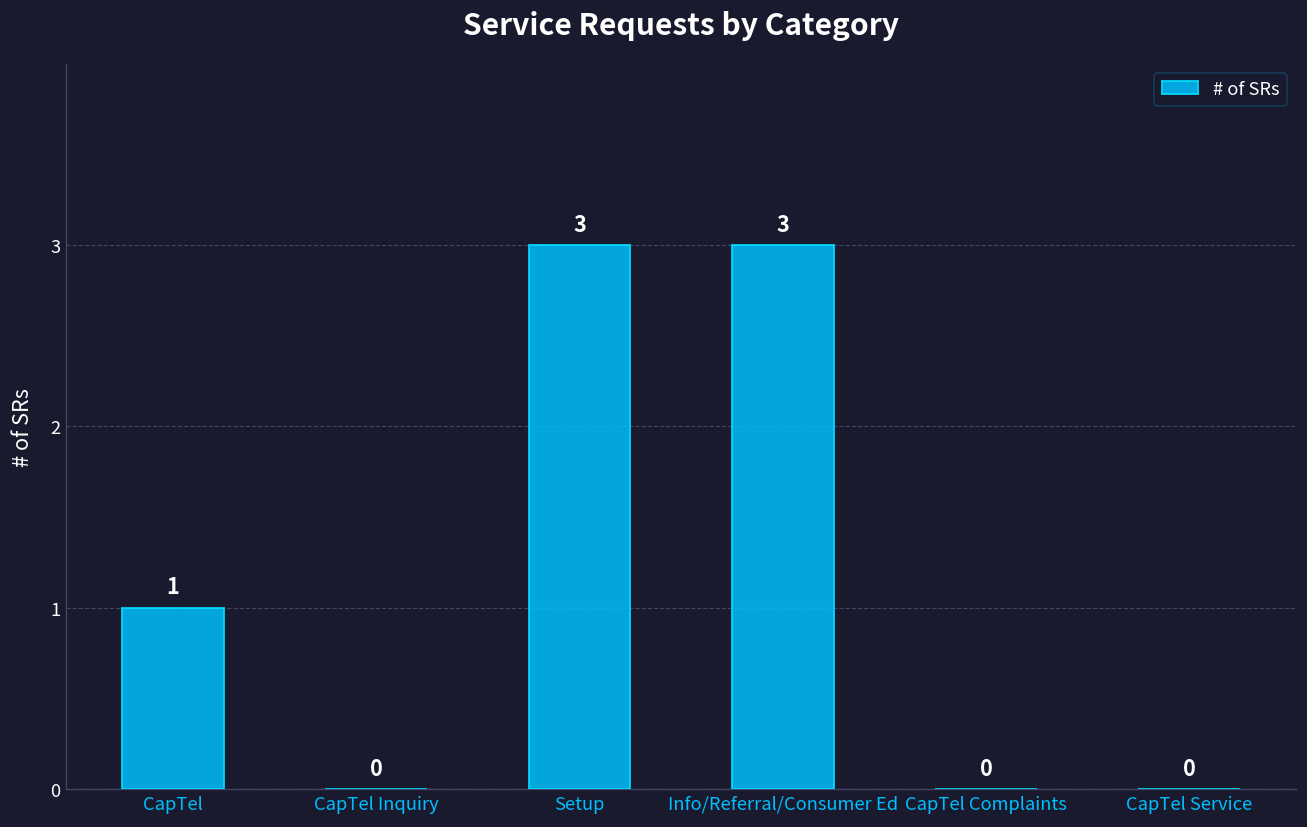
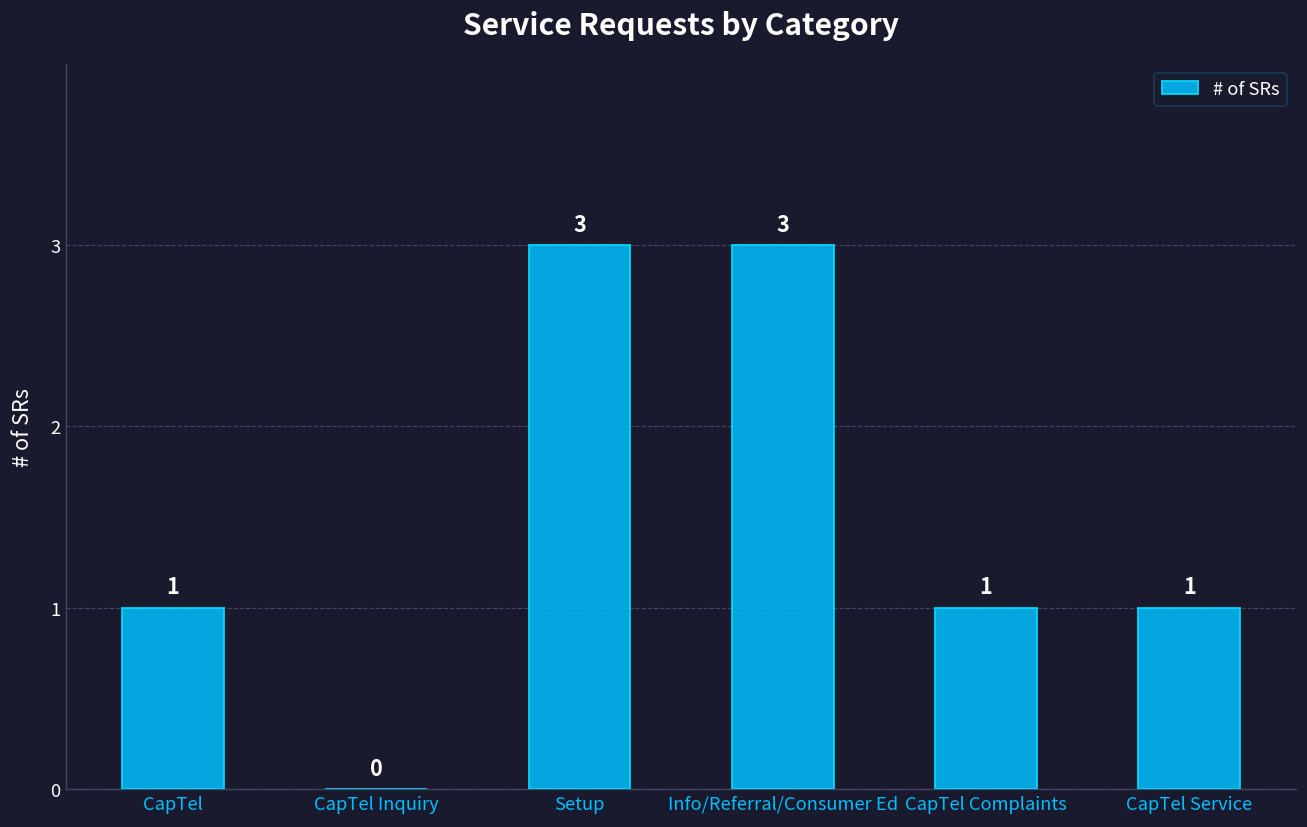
  {
    "CapTel": 1,
    "CapTel Inquiry": 0,
    "Setup": 3,
    "Info/Referral/Consumer Ed": 3,
-   "CapTel Complaints": 0,
-   "CapTel Service": 0
+   "CapTel Complaints": 1,
+   "CapTel Service": 1
  }
